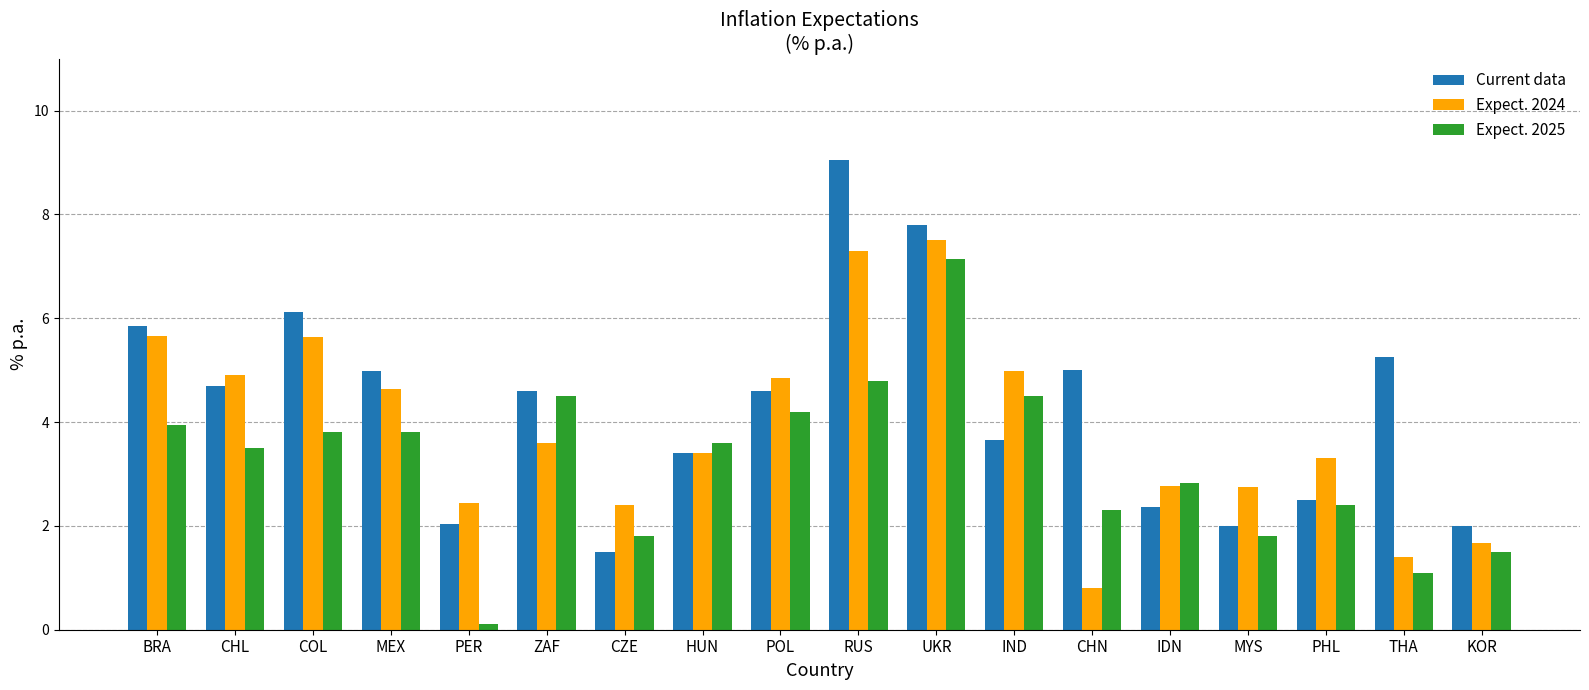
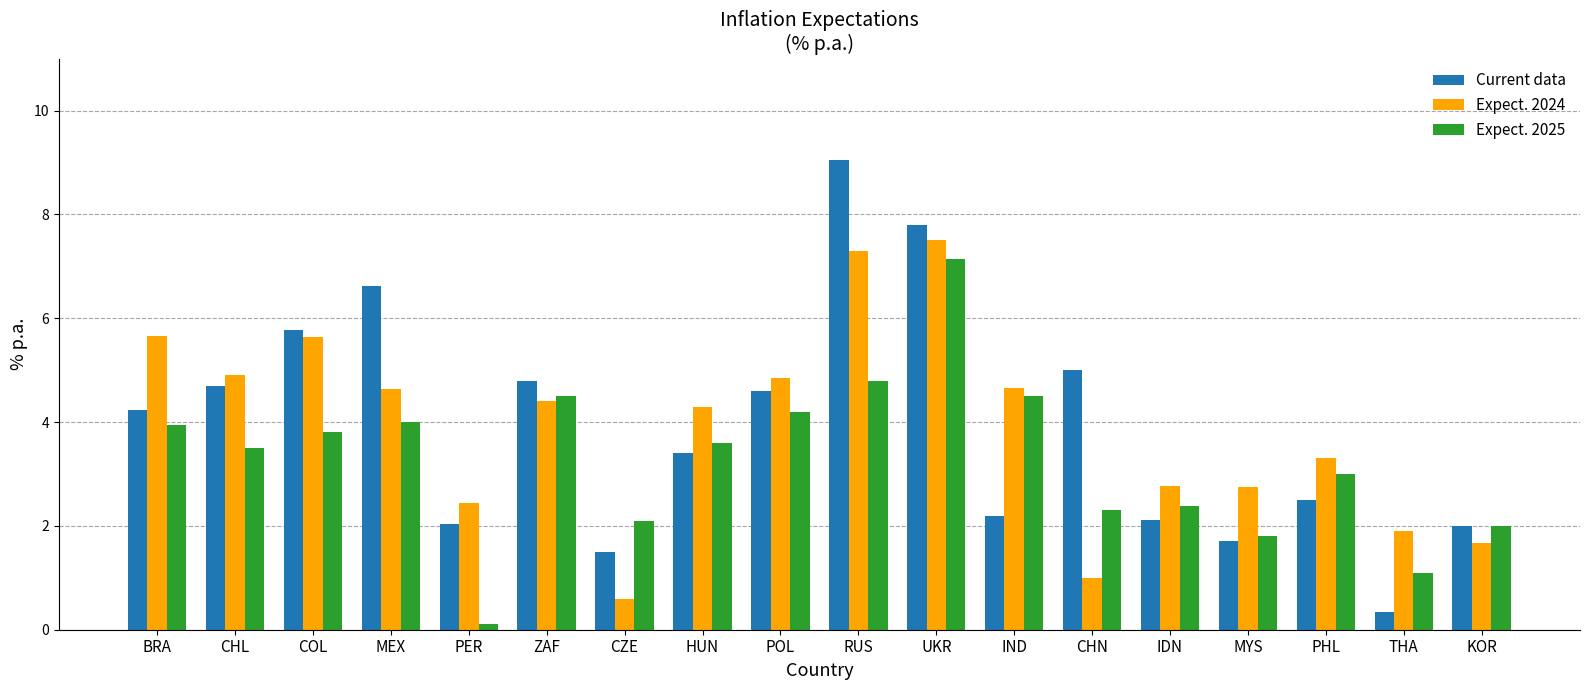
  {
    "Current data": {
-     "BRA": 5.9,
+     "BRA": 4.2,
      "CHL": 4.7,
-     "COL": 6.1,
-     "MEX": 5.0,
+     "COL": 5.8,
+     "MEX": 6.6,
      "PER": 2.0,
-     "ZAF": 4.6,
+     "ZAF": 4.8,
      "CZE": 1.5,
      "HUN": 3.4,
      "POL": 4.6,
      "RUS": 9.1,
      "UKR": 7.8,
-     "IND": 3.7,
+     "IND": 2.2,
      "CHN": 5.0,
-     "IDN": 2.4,
-     "MYS": 2.0,
+     "IDN": 2.1,
+     "MYS": 1.7,
      "PHL": 2.5,
-     "THA": 5.3,
+     "THA": 0.4,
      "KOR": 2.0
    },
    "Expect. 2024": {
      "BRA": 5.7,
      "CHL": 4.9,
      "COL": 5.6,
      "MEX": 4.6,
      "PER": 2.5,
-     "ZAF": 3.6,
-     "CZE": 2.4,
-     "HUN": 3.4,
+     "ZAF": 4.4,
+     "CZE": 0.6,
+     "HUN": 4.3,
      "POL": 4.9,
      "RUS": 7.3,
      "UKR": 7.5,
-     "IND": 5.0,
-     "CHN": 0.8,
+     "IND": 4.7,
+     "CHN": 1.0,
      "IDN": 2.8,
      "MYS": 2.8,
      "PHL": 3.3,
-     "THA": 1.4,
+     "THA": 1.9,
      "KOR": 1.7
    },
    "Expect. 2025": {
      "BRA": 4.0,
      "CHL": 3.5,
      "COL": 3.8,
-     "MEX": 3.8,
+     "MEX": 4.0,
      "PER": 0.1,
      "ZAF": 4.5,
-     "CZE": 1.8,
+     "CZE": 2.1,
      "HUN": 3.6,
      "POL": 4.2,
      "RUS": 4.8,
      "UKR": 7.2,
      "IND": 4.5,
      "CHN": 2.3,
-     "IDN": 2.8,
+     "IDN": 2.4,
      "MYS": 1.8,
-     "PHL": 2.4,
+     "PHL": 3.0,
      "THA": 1.1,
-     "KOR": 1.5
+     "KOR": 2.0
    }
  }
